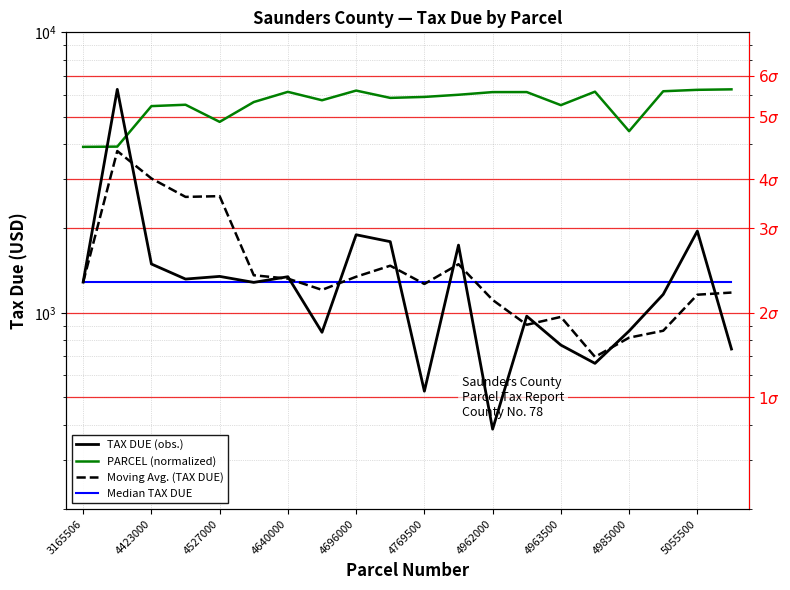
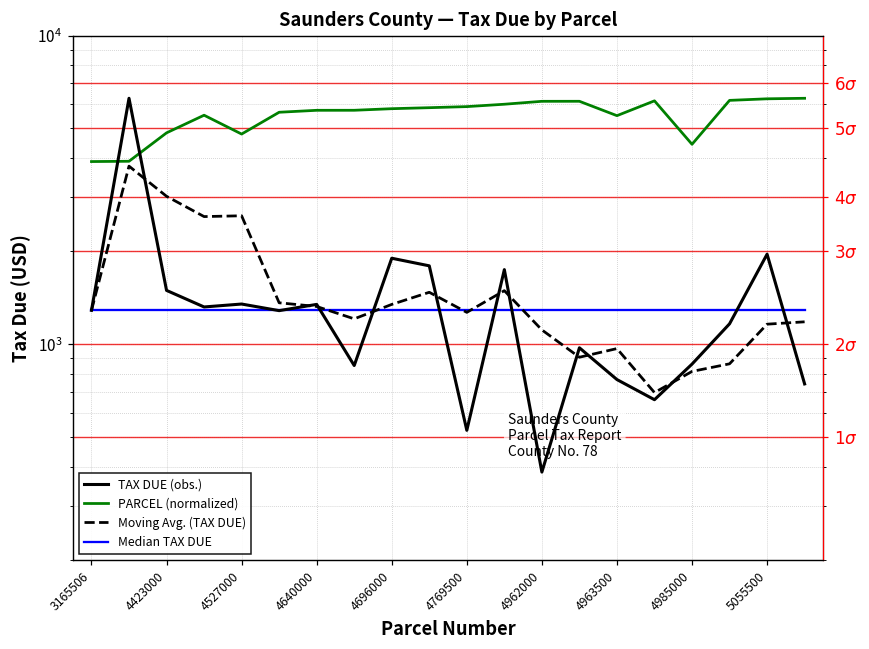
  {
    "PARCEL (normalized)": {
      "3165506": 3900,
-     "4423000": 5500,
+     "4423000": 4800,
      "4527000": 4800,
-     "4640000": 6100,
-     "4696000": 6200,
+     "4640000": 5700,
+     "4696000": 5800,
      "4769500": 5900,
      "4962000": 6100,
      "4963500": 5500,
      "4985000": 4400,
      "5055500": 6200
    },
    "Median TAX DUE": {
      "4423000": 1300,
      "4527000": 1300,
      "4640000": 1300,
      "4696000": 1300,
      "4962000": 1300,
      "4963500": 1300,
      "4985000": 1300,
      "5055500": 1300
    }
  }
